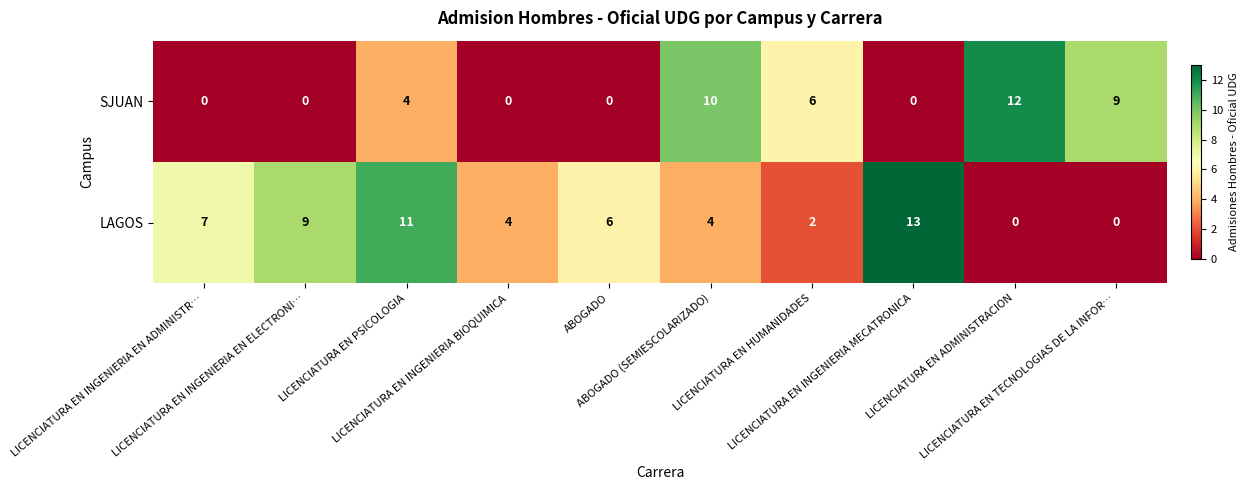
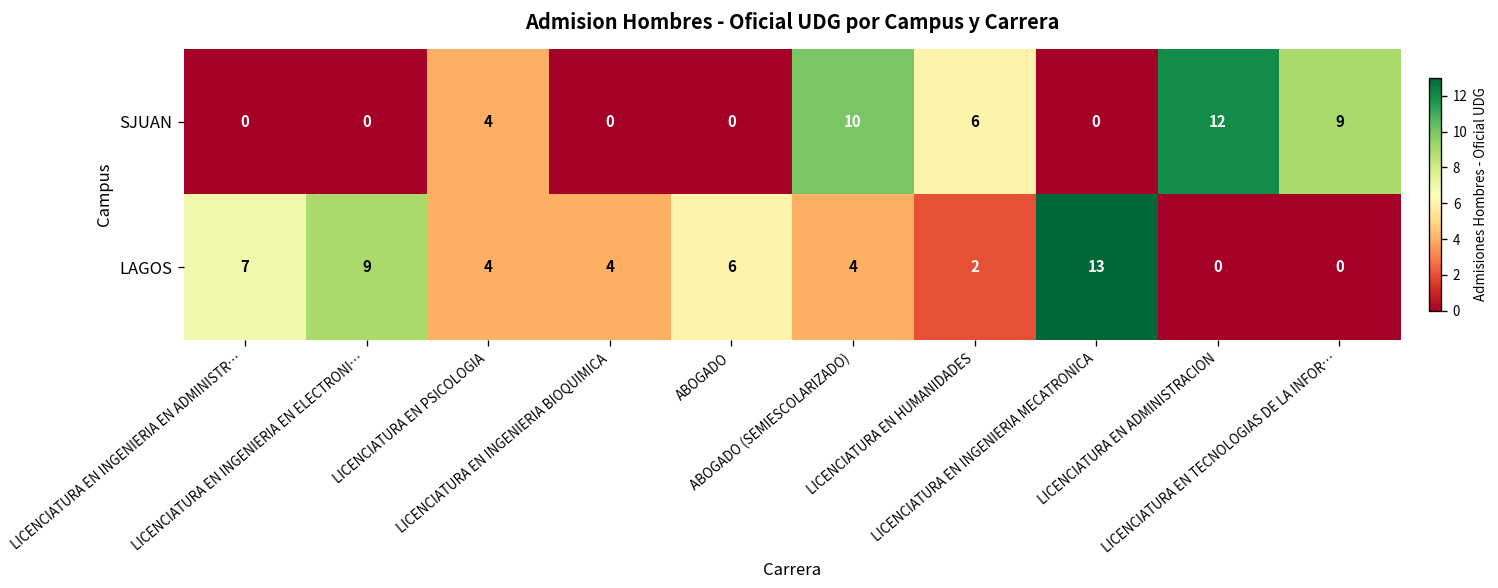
  {
    "SJUAN": {
      "LICENCIATURA EN INGENIERIA EN ADMINISTR…": 0,
      "LICENCIATURA EN INGENIERIA EN ELECTRONI…": 0,
      "LICENCIATURA EN PSICOLOGIA": 4,
      "LICENCIATURA EN INGENIERIA BIOQUIMICA": 0,
      "ABOGADO": 0,
      "ABOGADO (SEMIESCOLARIZADO)": 10,
      "LICENCIATURA EN HUMANIDADES": 6,
      "LICENCIATURA EN INGENIERIA MECATRONICA": 0,
      "LICENCIATURA EN ADMINISTRACION": 12,
      "LICENCIATURA EN TECNOLOGIAS DE LA INFOR…": 9
    },
    "LAGOS": {
      "LICENCIATURA EN INGENIERIA EN ADMINISTR…": 7,
      "LICENCIATURA EN INGENIERIA EN ELECTRONI…": 9,
-     "LICENCIATURA EN PSICOLOGIA": 11,
+     "LICENCIATURA EN PSICOLOGIA": 4,
      "LICENCIATURA EN INGENIERIA BIOQUIMICA": 4,
      "ABOGADO": 6,
      "ABOGADO (SEMIESCOLARIZADO)": 4,
      "LICENCIATURA EN HUMANIDADES": 2,
      "LICENCIATURA EN INGENIERIA MECATRONICA": 13,
      "LICENCIATURA EN ADMINISTRACION": 0,
      "LICENCIATURA EN TECNOLOGIAS DE LA INFOR…": 0
    }
  }
